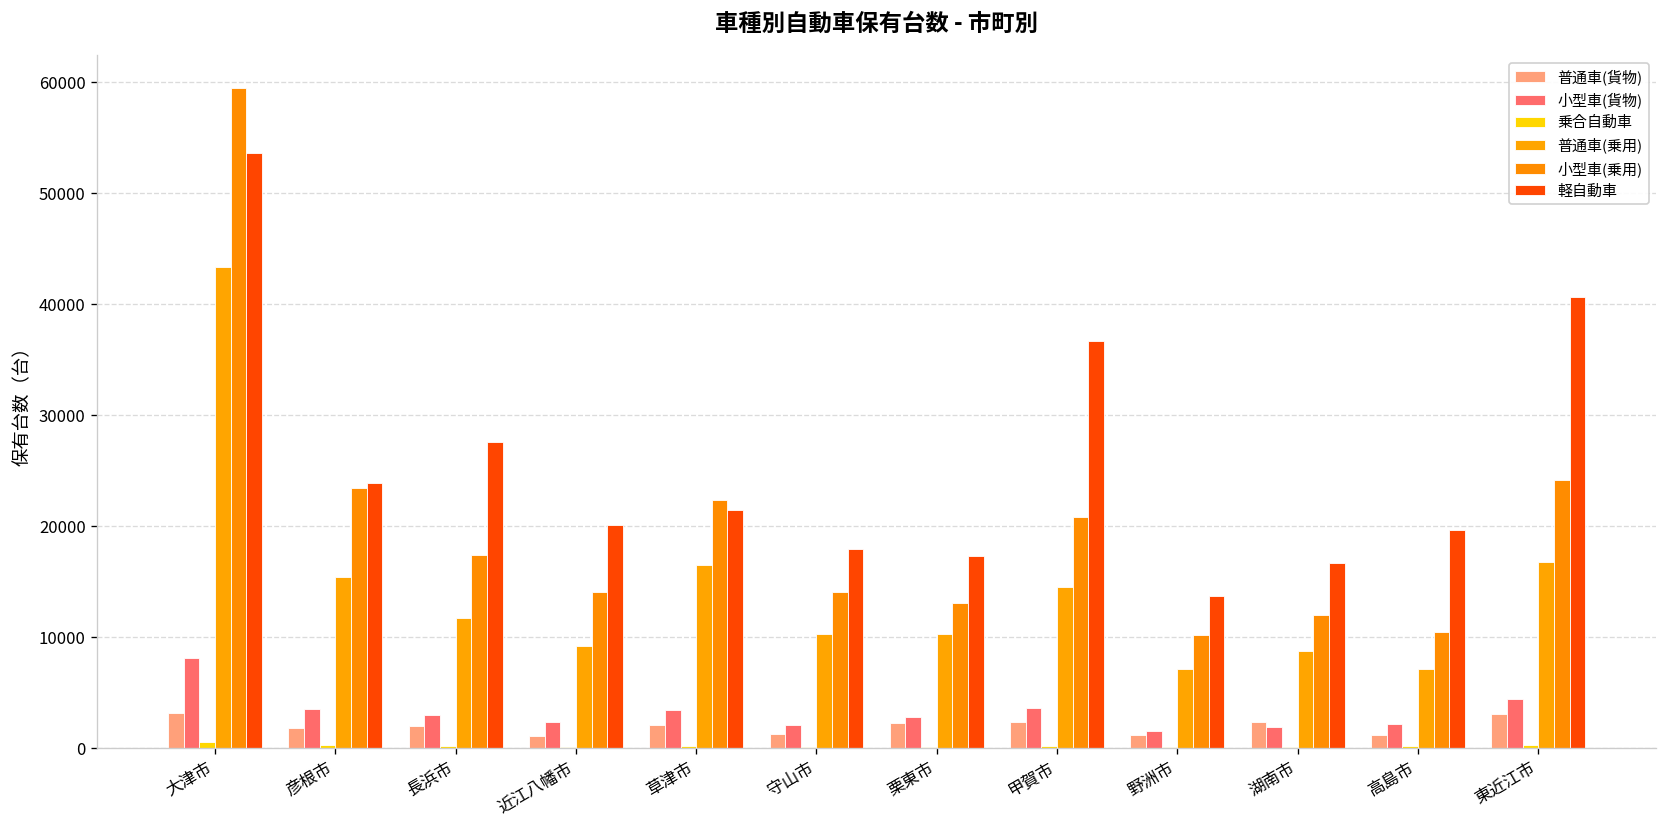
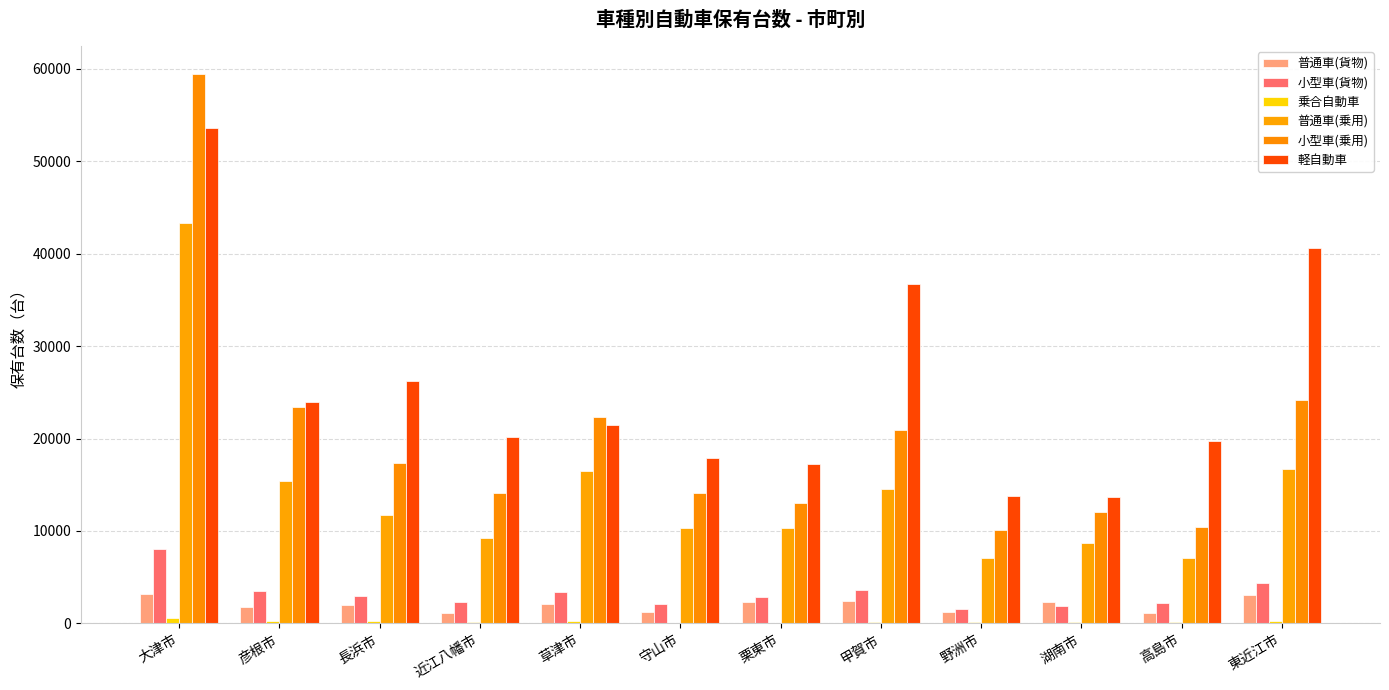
  {
    "軽自動車": {
      "大津市": 54000,
      "彦根市": 24000,
-     "長浜市": 28000,
+     "長浜市": 26000,
      "近江八幡市": 20000,
      "草津市": 21000,
      "守山市": 18000,
      "栗東市": 17000,
      "甲賀市": 37000,
      "野洲市": 14000,
-     "湖南市": 17000,
+     "湖南市": 14000,
      "高島市": 20000,
      "東近江市": 41000
    }
  }
